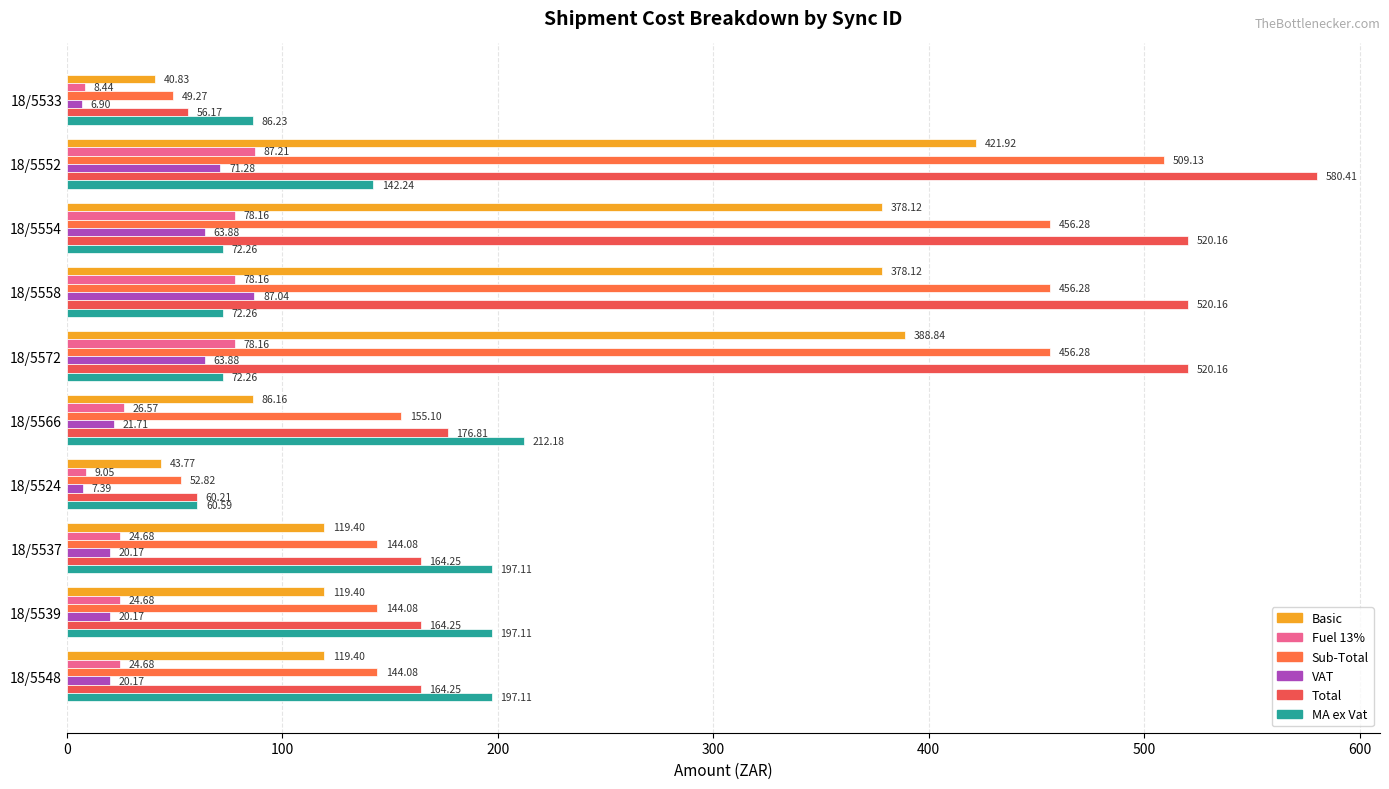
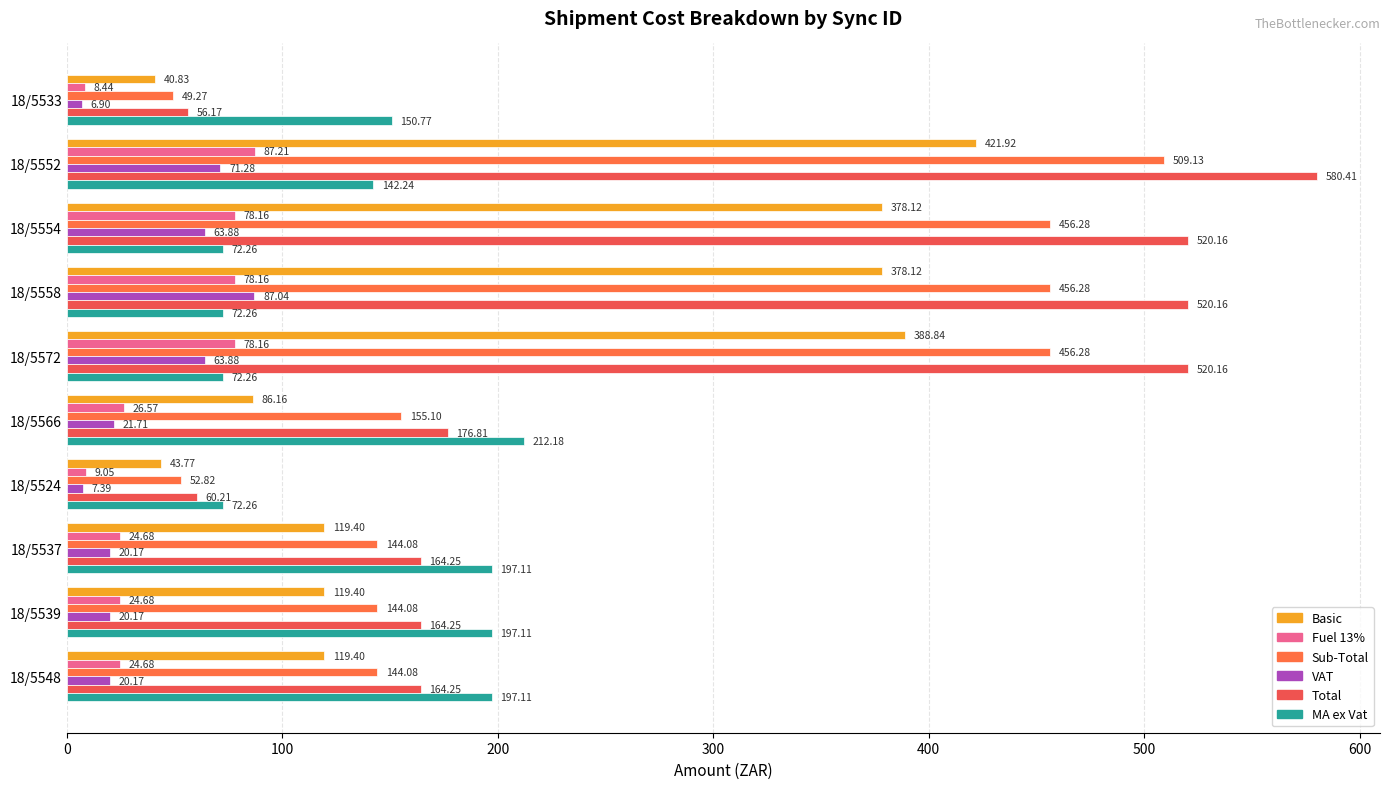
  {
    "Basic": {
      "18/5533": 40.83,
      "18/5552": 421.92,
      "18/5554": 378.12,
      "18/5558": 378.12,
      "18/5572": 388.84,
      "18/5566": 86.16,
      "18/5524": 43.77,
      "18/5537": 119.40,
      "18/5539": 119.40,
      "18/5548": 119.40
    },
    "Fuel 13%": {
      "18/5533": 8.44,
      "18/5552": 87.21,
      "18/5554": 78.16,
      "18/5558": 78.16,
      "18/5572": 78.16,
      "18/5566": 26.57,
      "18/5524": 9.05,
      "18/5537": 24.68,
      "18/5539": 24.68,
      "18/5548": 24.68
    },
    "VAT": {
      "18/5533": 6.90,
      "18/5552": 71.28,
      "18/5554": 63.88,
      "18/5558": 87.04,
      "18/5572": 63.88,
      "18/5566": 21.71,
      "18/5524": 7.39,
      "18/5537": 20.17,
      "18/5539": 20.17,
      "18/5548": 20.17
    },
    "MA ex Vat": {
-     "18/5533": 86.23,
+     "18/5533": 150.77,
      "18/5552": 142.24,
      "18/5554": 72.26,
      "18/5558": 72.26,
      "18/5572": 72.26,
      "18/5566": 212.18,
-     "18/5524": 60.59,
+     "18/5524": 72.26,
      "18/5537": 197.11,
      "18/5539": 197.11,
      "18/5548": 197.11
    }
  }
